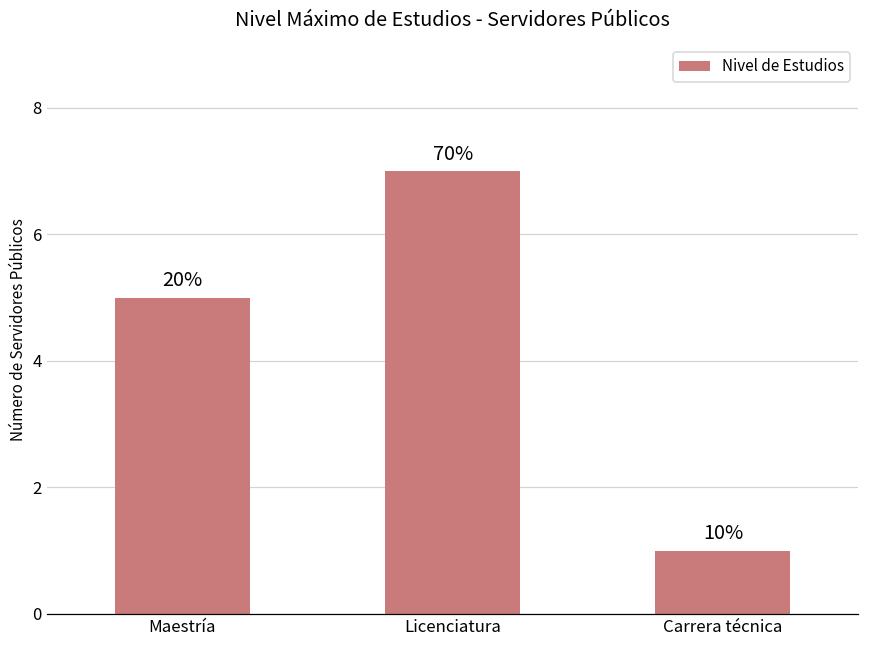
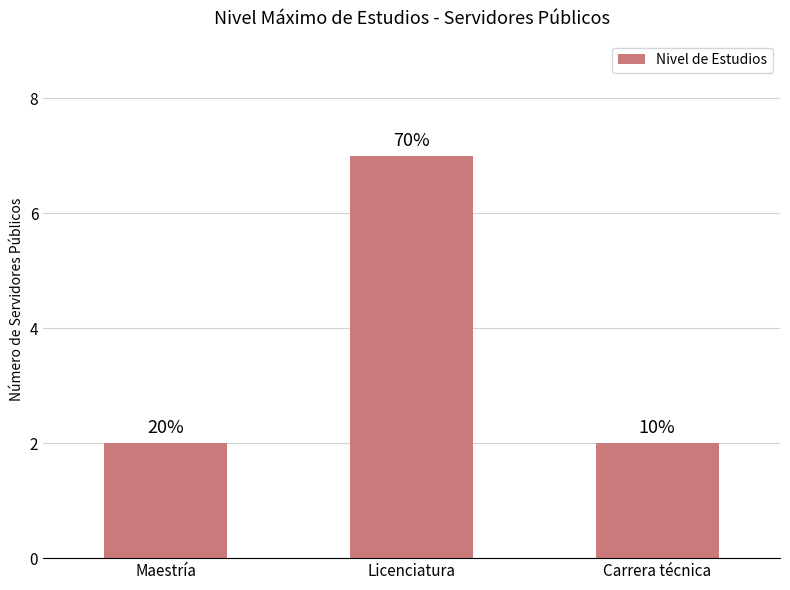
  {
-   "Maestría": 5,
-   "Carrera técnica": 1
+   "Maestría": 2,
+   "Carrera técnica": 2
  }
